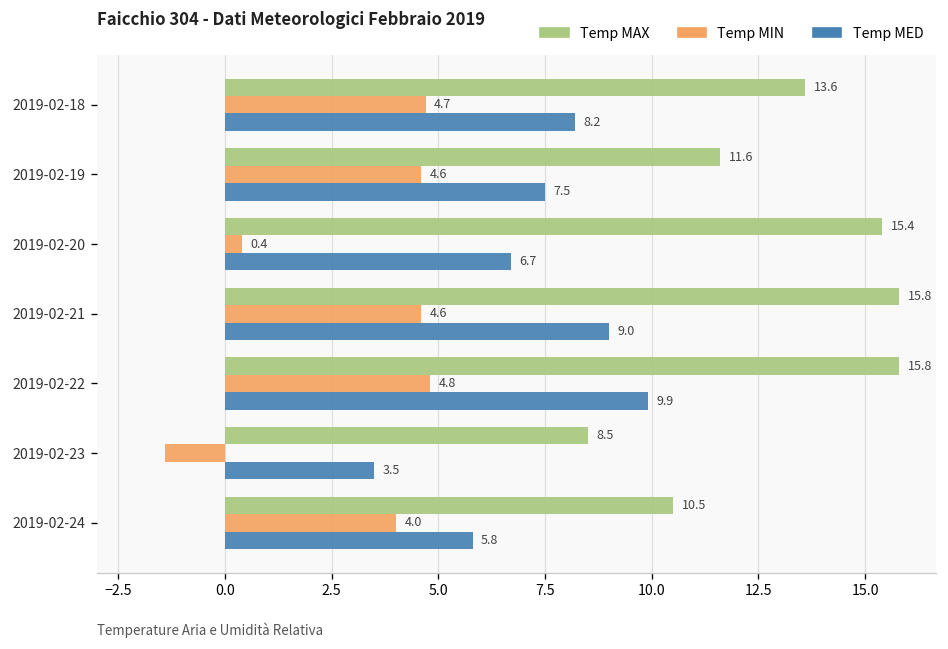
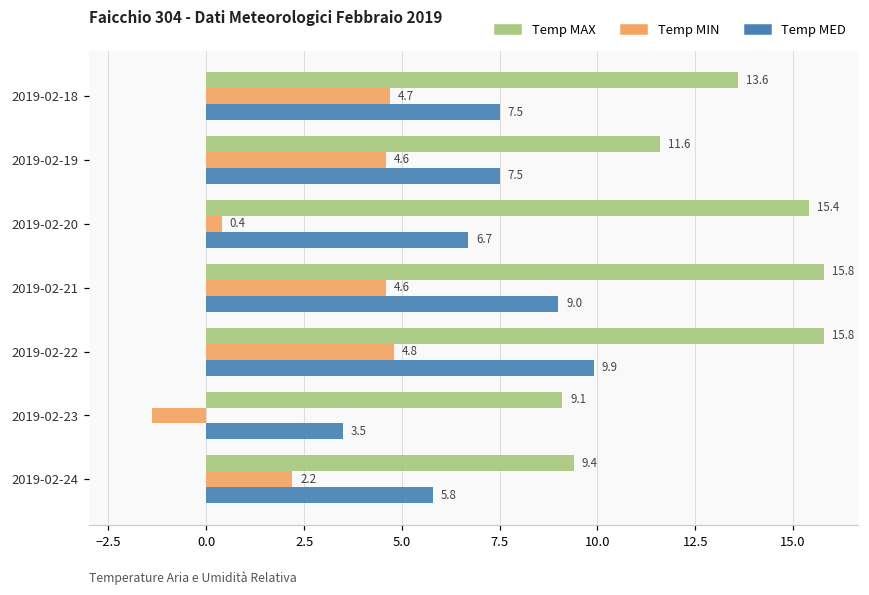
  {
    "Temp MAX": {
      "2019-02-18": 13.6,
      "2019-02-19": 11.6,
      "2019-02-20": 15.4,
      "2019-02-21": 15.8,
      "2019-02-22": 15.8,
-     "2019-02-23": 8.5,
-     "2019-02-24": 10.5
+     "2019-02-23": 9.1,
+     "2019-02-24": 9.4
    },
    "Temp MIN": {
      "2019-02-18": 4.7,
      "2019-02-19": 4.6,
      "2019-02-20": 0.4,
      "2019-02-21": 4.6,
      "2019-02-22": 4.8,
-     "2019-02-24": 4.0
+     "2019-02-24": 2.2
    },
    "Temp MED": {
-     "2019-02-18": 8.2,
+     "2019-02-18": 7.5,
      "2019-02-19": 7.5,
      "2019-02-20": 6.7,
      "2019-02-21": 9.0,
      "2019-02-22": 9.9,
      "2019-02-23": 3.5,
      "2019-02-24": 5.8
    }
  }
